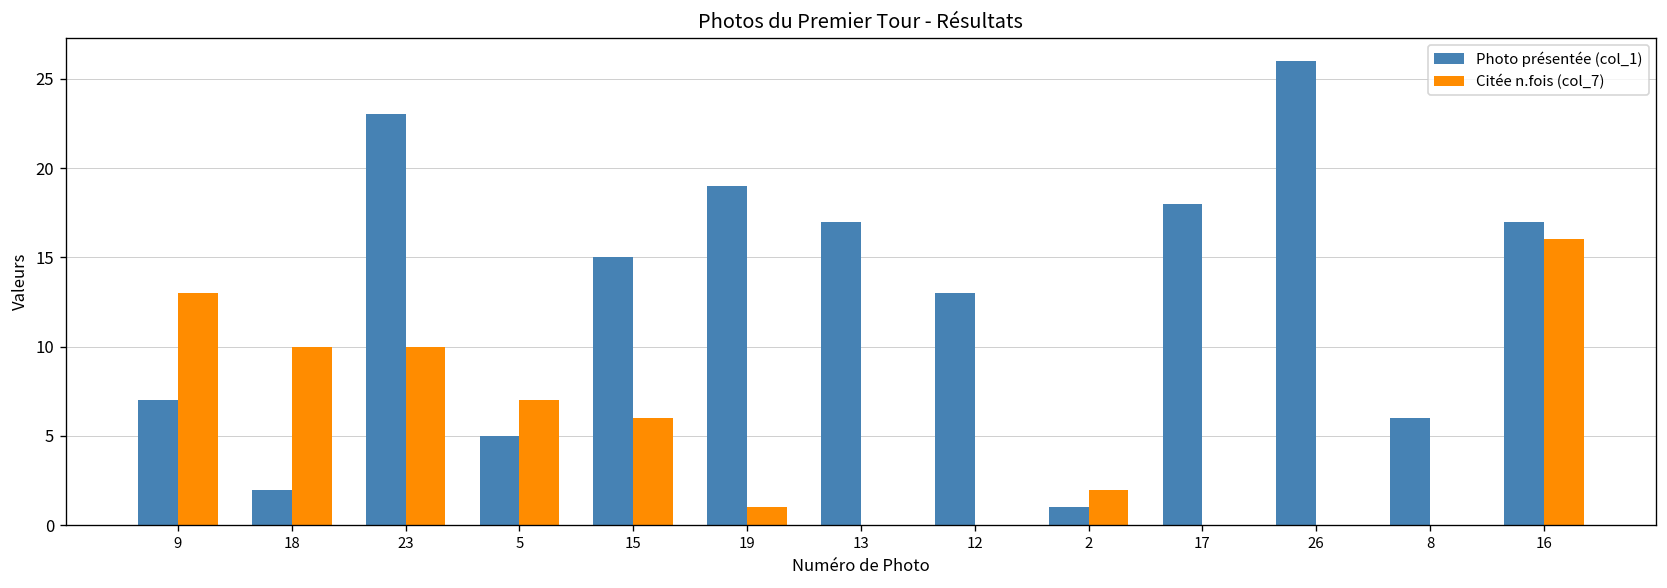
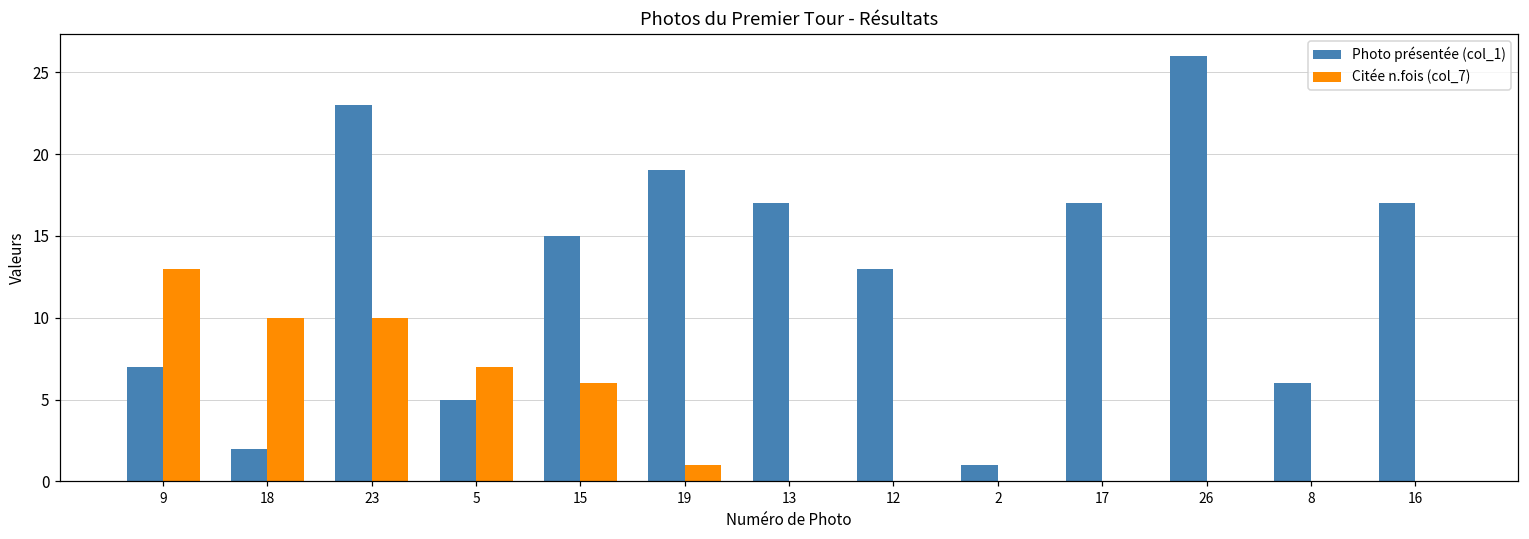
  {
    "Photo présentée (col_1)": {
      "9": 7,
      "18": 2,
      "23": 23,
      "5": 5,
      "15": 15,
      "19": 19,
      "13": 17,
      "12": 13,
      "2": 1,
-     "17": 18,
+     "17": 17,
      "26": 26,
      "8": 6,
      "16": 17
    },
    "Citée n.fois (col_7)": {
      "9": 13,
      "18": 10,
      "23": 10,
      "5": 7,
      "15": 6,
      "19": 1,
      "13": 0,
      "12": 0,
-     "2": 2,
+     "2": 0,
      "17": 0,
      "26": 0,
      "8": 0,
-     "16": 16
+     "16": 0
    }
  }
